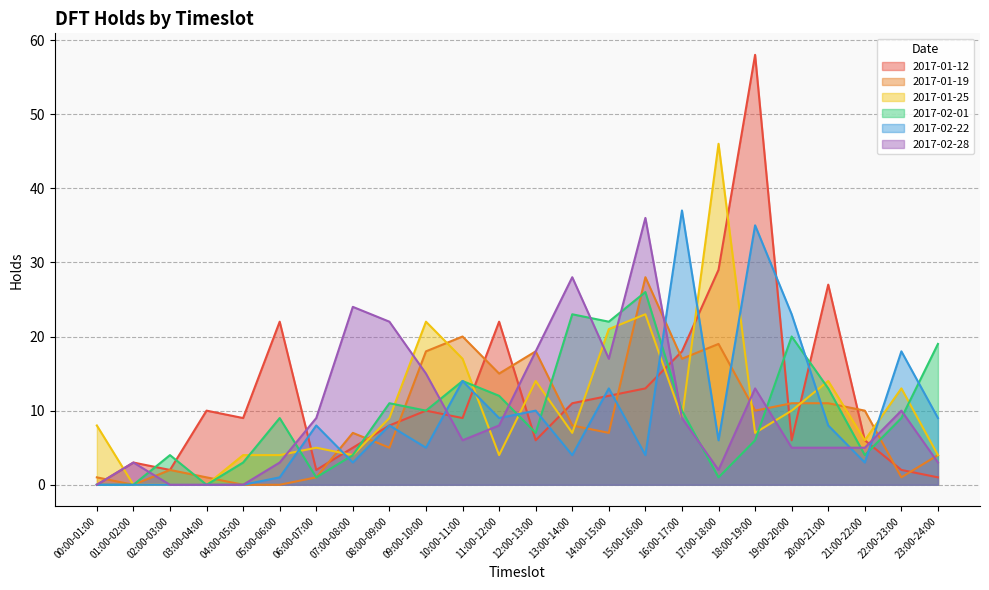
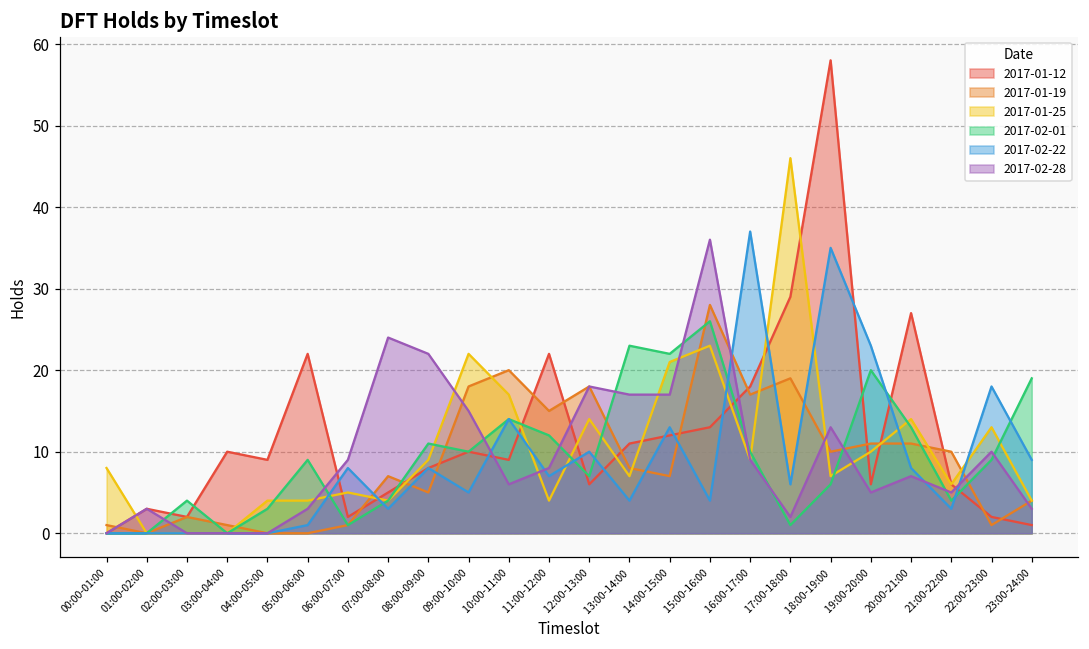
  {
    "2017-02-01": {
      "02:00-03:00": 4,
      "04:00-05:00": 3,
      "05:00-06:00": 9,
      "08:00-09:00": 11,
      "11:00-12:00": 12,
      "12:00-13:00": 7,
      "13:00-14:00": 23,
      "14:00-15:00": 22,
      "15:00-16:00": 26,
      "16:00-17:00": 10,
      "17:00-18:00": 1,
      "18:00-19:00": 6,
      "19:00-20:00": 20,
      "20:00-21:00": 13,
      "21:00-22:00": 4,
      "22:00-23:00": 9,
      "23:00-24:00": 19
    },
    "2017-02-22": {
      "05:00-06:00": 1,
      "06:00-07:00": 8,
      "07:00-08:00": 3,
      "09:00-10:00": 5,
-     "11:00-12:00": 9,
+     "11:00-12:00": 7,
      "12:00-13:00": 10,
      "13:00-14:00": 4,
      "14:00-15:00": 13,
      "15:00-16:00": 4,
      "16:00-17:00": 37,
      "17:00-18:00": 6,
      "18:00-19:00": 35,
      "19:00-20:00": 23,
      "20:00-21:00": 8,
      "21:00-22:00": 3,
      "22:00-23:00": 18,
      "23:00-24:00": 9
    },
    "2017-02-28": {
      "05:00-06:00": 3,
      "06:00-07:00": 9,
      "07:00-08:00": 24,
      "08:00-09:00": 22,
      "09:00-10:00": 15,
      "10:00-11:00": 6,
      "11:00-12:00": 8,
-     "13:00-14:00": 28,
+     "13:00-14:00": 17,
      "14:00-15:00": 17,
      "15:00-16:00": 36,
      "17:00-18:00": 2,
      "18:00-19:00": 13,
      "19:00-20:00": 5,
-     "20:00-21:00": 5,
+     "20:00-21:00": 7,
      "21:00-22:00": 5,
      "22:00-23:00": 10,
      "23:00-24:00": 3
    }
  }
